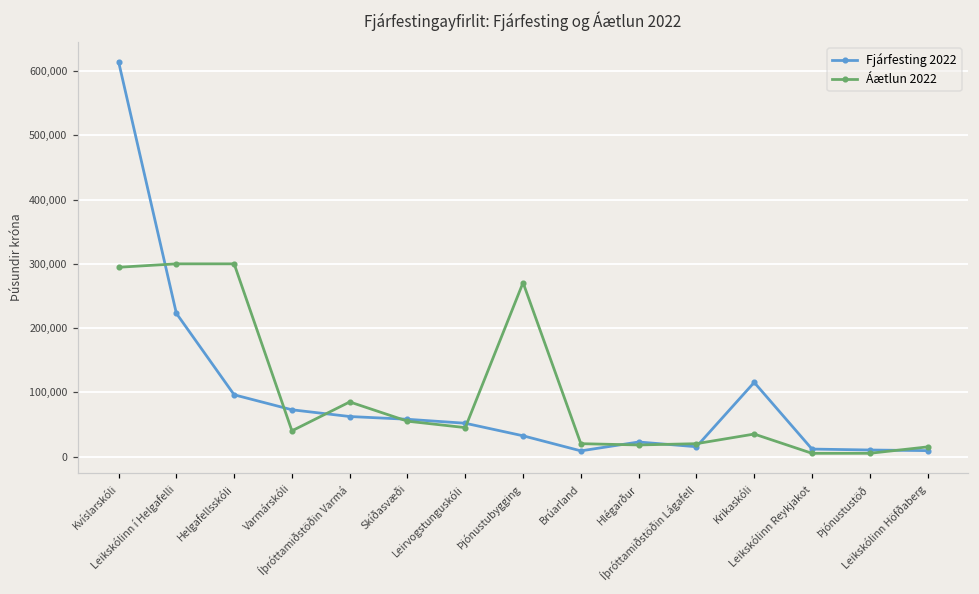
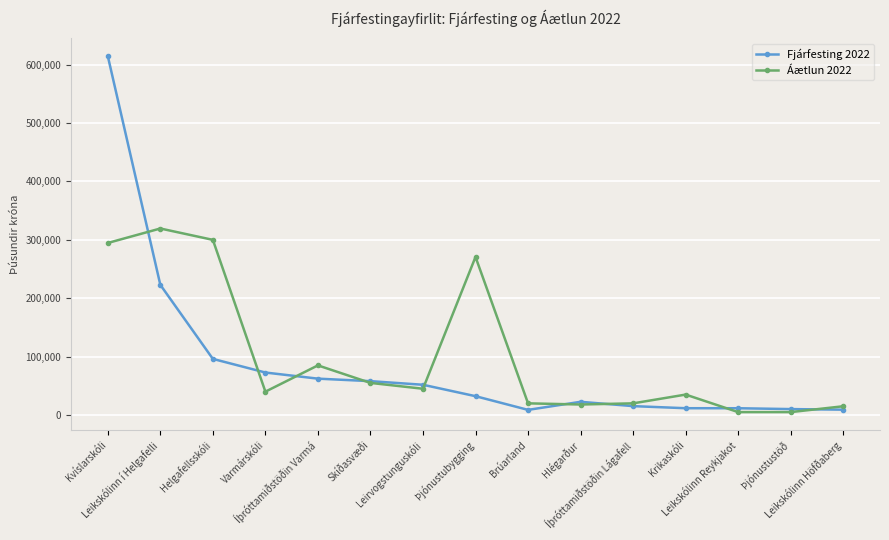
  {
    "Fjárfesting 2022": {
      "Kvíslarskóli": "610,000",
      "Leikskólinn í Helgafelli": "220,000",
      "Helgafellsskóli": "100,000",
      "Varmárskóli": "70,000",
      "Íþróttamiðstöðin Varmá": "60,000",
      "Leirvogstunguskóli": "50,000",
      "Þjónustubygging": "30,000",
      "Brúarland": "10,000",
      "Hlégarður": "20,000",
      "Íþróttamiðstöðin Lágafell": "20,000",
-     "Krikaskóli": "120,000",
+     "Krikaskóli": "10,000",
      "Leikskólinn Reykjakot": "10,000",
      "Þjónustustöð": "10,000",
      "Leikskólinn Höfðaberg": "10,000"
    },
    "Áætlun 2022": {
      "Kvíslarskóli": "290,000",
-     "Leikskólinn í Helgafelli": "300,000",
+     "Leikskólinn í Helgafelli": "320,000",
      "Helgafellsskóli": "300,000",
      "Varmárskóli": "40,000",
      "Íþróttamiðstöðin Varmá": "90,000",
      "Leirvogstunguskóli": "50,000",
      "Þjónustubygging": "270,000",
      "Brúarland": "20,000",
      "Hlégarður": "20,000",
      "Íþróttamiðstöðin Lágafell": "20,000",
      "Krikaskóli": "40,000",
      "Leikskólinn Reykjakot": "10,000",
      "Þjónustustöð": "10,000",
      "Leikskólinn Höfðaberg": "20,000"
    }
  }
